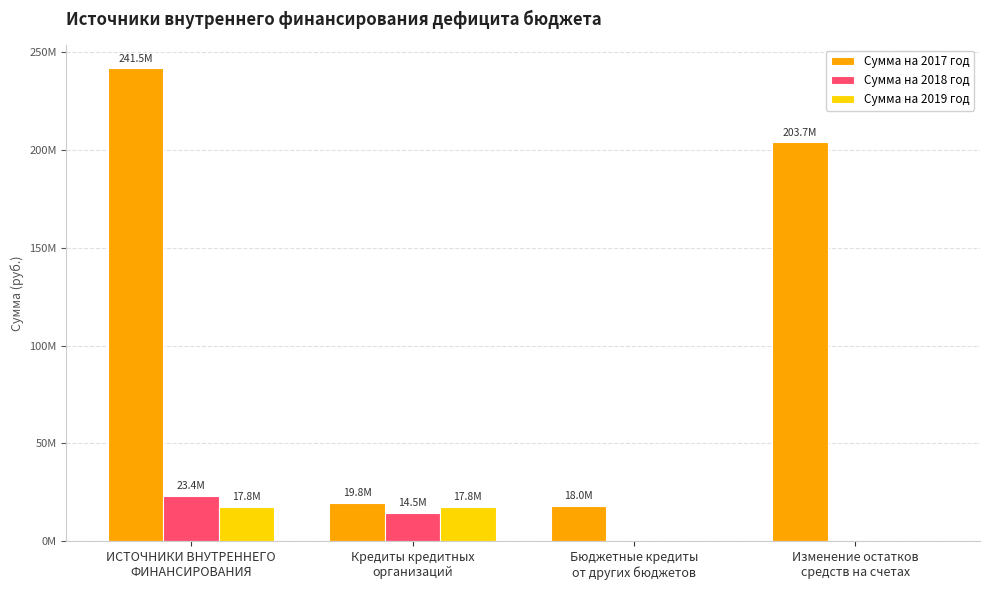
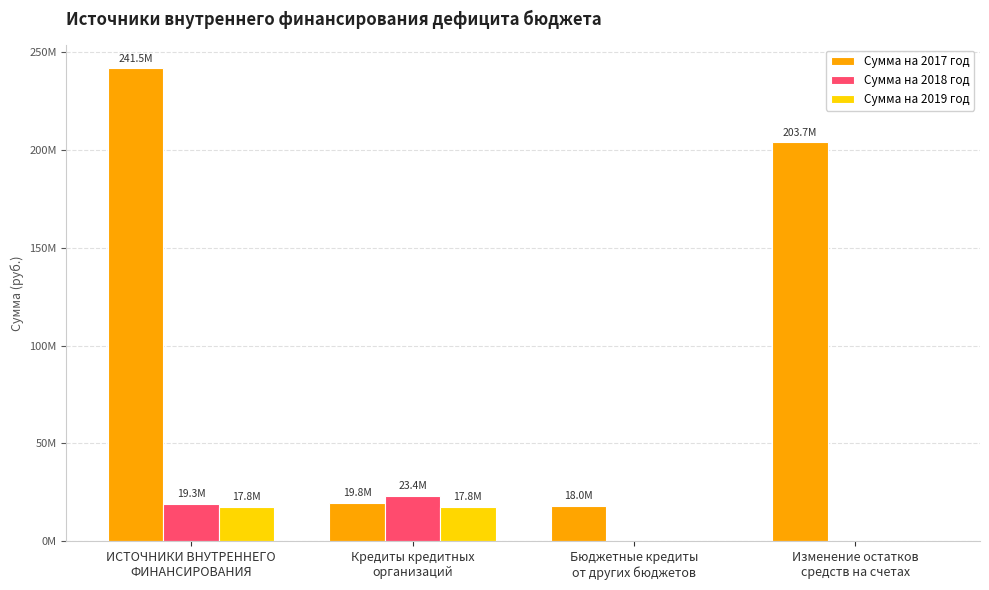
  {
    "Сумма на 2018 год": {
-     "ИСТОЧНИКИ ВНУТРЕННЕГО ФИНАНСИРОВАНИЯ": "23.4M",
-     "Кредиты кредитных организаций": "14.5M"
+     "ИСТОЧНИКИ ВНУТРЕННЕГО ФИНАНСИРОВАНИЯ": "19.3M",
+     "Кредиты кредитных организаций": "23.4M"
    }
  }
